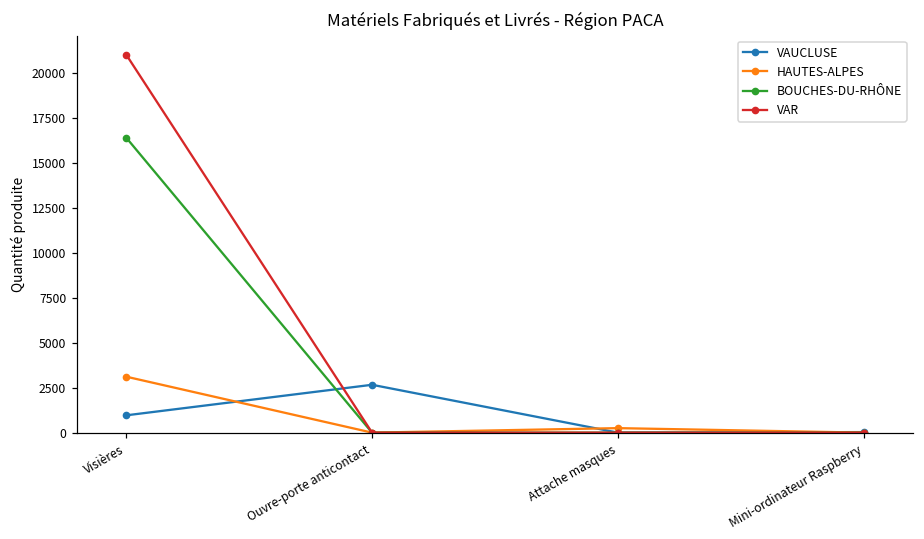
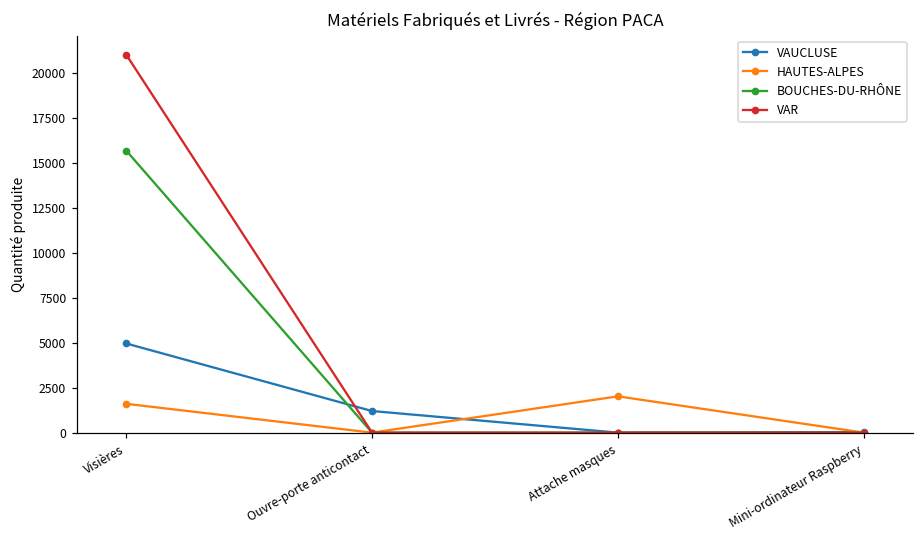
  {
    "VAUCLUSE": {
-     "Visières": 1000,
-     "Ouvre-porte anticontact": 2700
+     "Visières": 5000,
+     "Ouvre-porte anticontact": 1200
    },
    "HAUTES-ALPES": {
-     "Visières": 3100,
-     "Attache masques": 300
+     "Visières": 1600,
+     "Attache masques": 2000
    },
    "BOUCHES-DU-RHÔNE": {
-     "Visières": 16400
+     "Visières": 15700
    },
    "VAR": {
      "Visières": 21000
    }
  }
